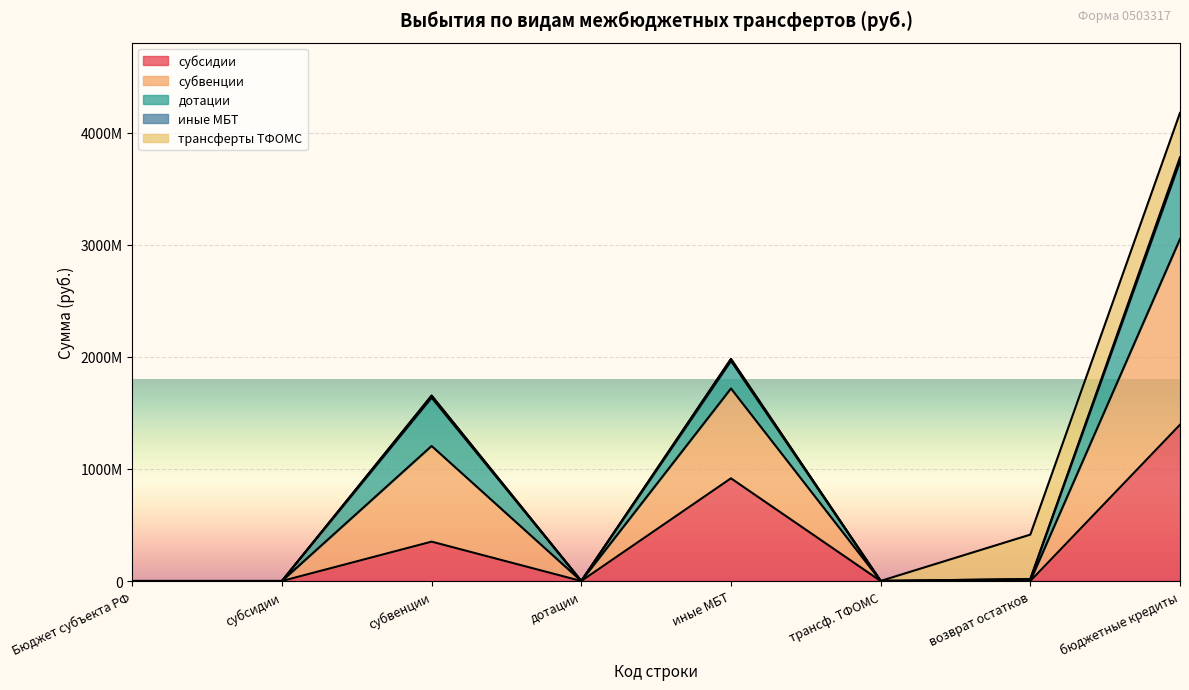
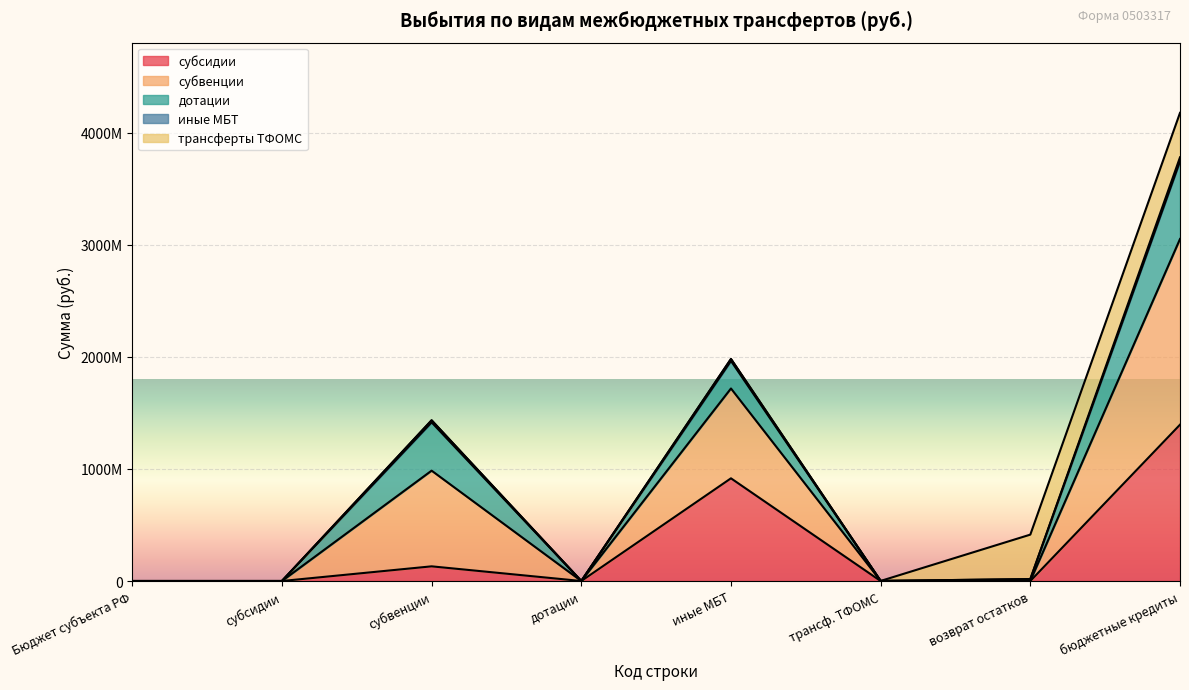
  {
    "субсидии": {
-     "субвенции": 350000000,
+     "субвенции": 130000000,
      "иные МБТ": 920000000,
      "бюджетные кредиты": 1390000000
    }
  }
